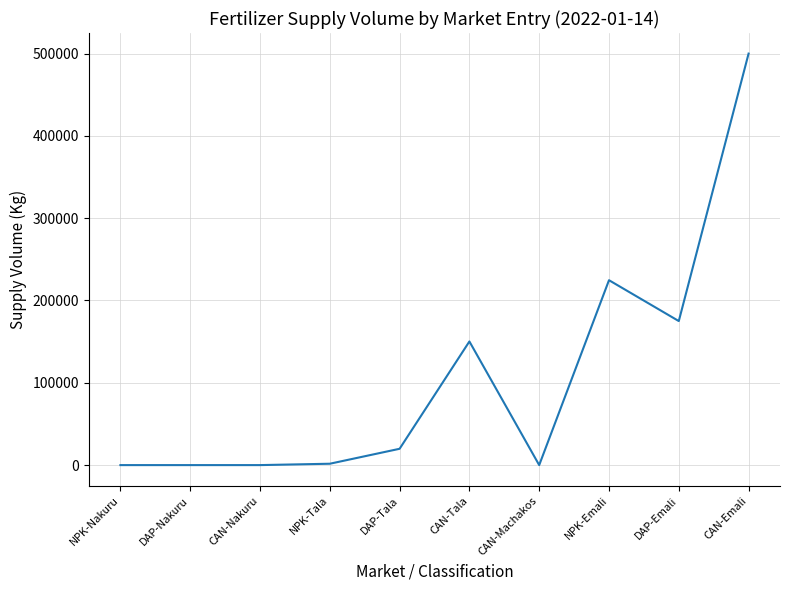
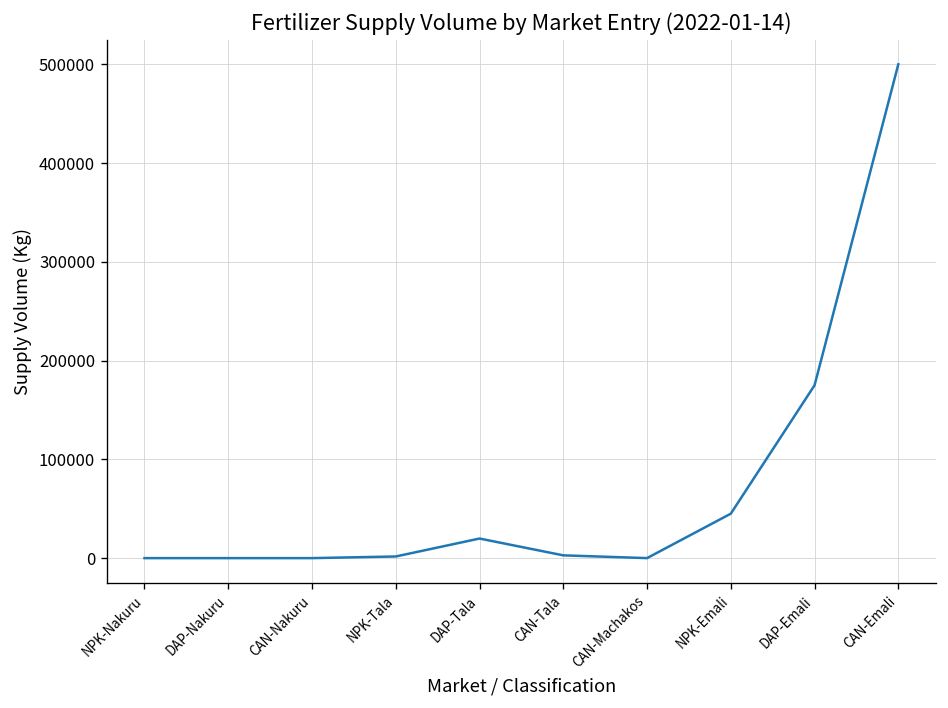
  {
    "NPK-Nakuru": 0,
    "DAP-Nakuru": 0,
    "CAN-Nakuru": 0,
    "NPK-Tala": 0,
    "DAP-Tala": 20000,
-   "CAN-Tala": 150000,
+   "CAN-Tala": 0,
    "CAN-Machakos": 0,
-   "NPK-Emali": 220000,
+   "NPK-Emali": 50000,
    "DAP-Emali": 180000,
    "CAN-Emali": 500000
  }
